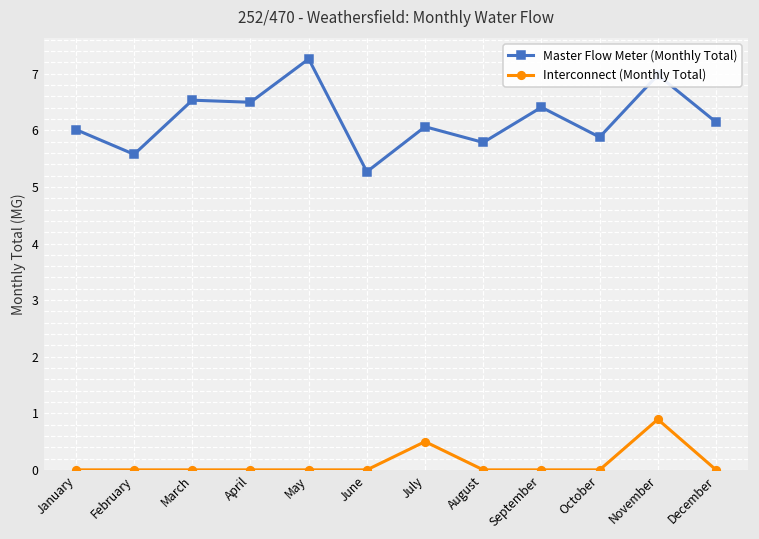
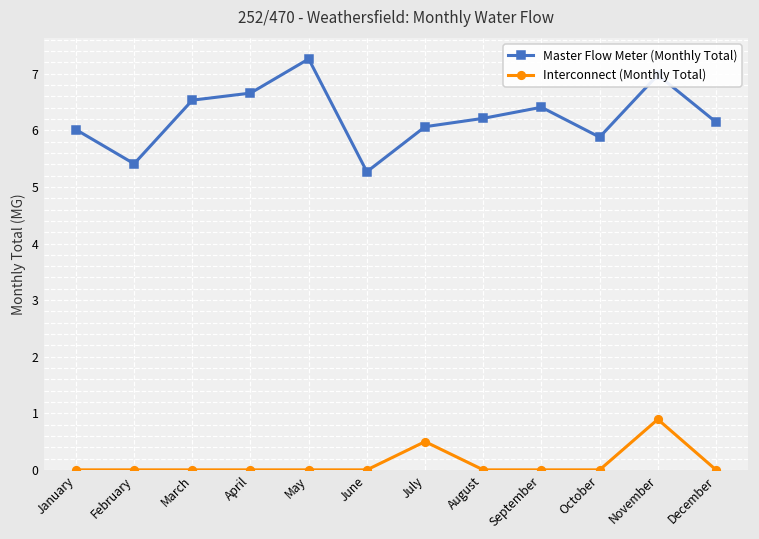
  {
    "Master Flow Meter (Monthly Total)": {
      "January": 6.0,
-     "February": 5.6,
+     "February": 5.4,
      "March": 6.5,
-     "April": 6.5,
+     "April": 6.7,
      "May": 7.3,
      "June": 5.3,
      "July": 6.1,
-     "August": 5.8,
+     "August": 6.2,
      "September": 6.4,
      "October": 5.9,
      "December": 6.1
    },
    "Interconnect (Monthly Total)": {
      "January": 0.0,
      "February": 0.0,
      "March": 0.0,
      "April": 0.0,
      "May": 0.0,
      "June": 0.0,
      "July": 0.5,
      "August": 0.0,
      "September": 0.0,
      "October": 0.0,
      "November": 0.9,
      "December": 0.0
    }
  }
